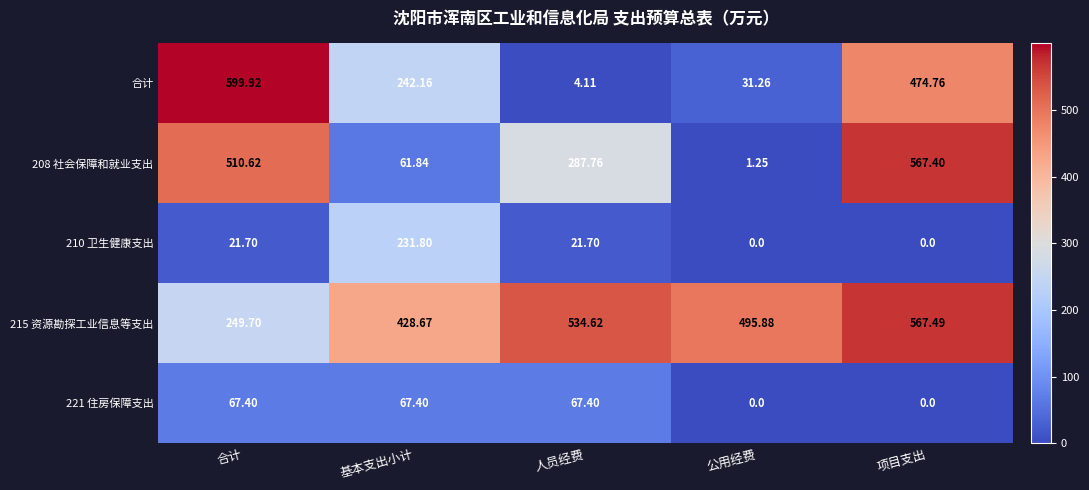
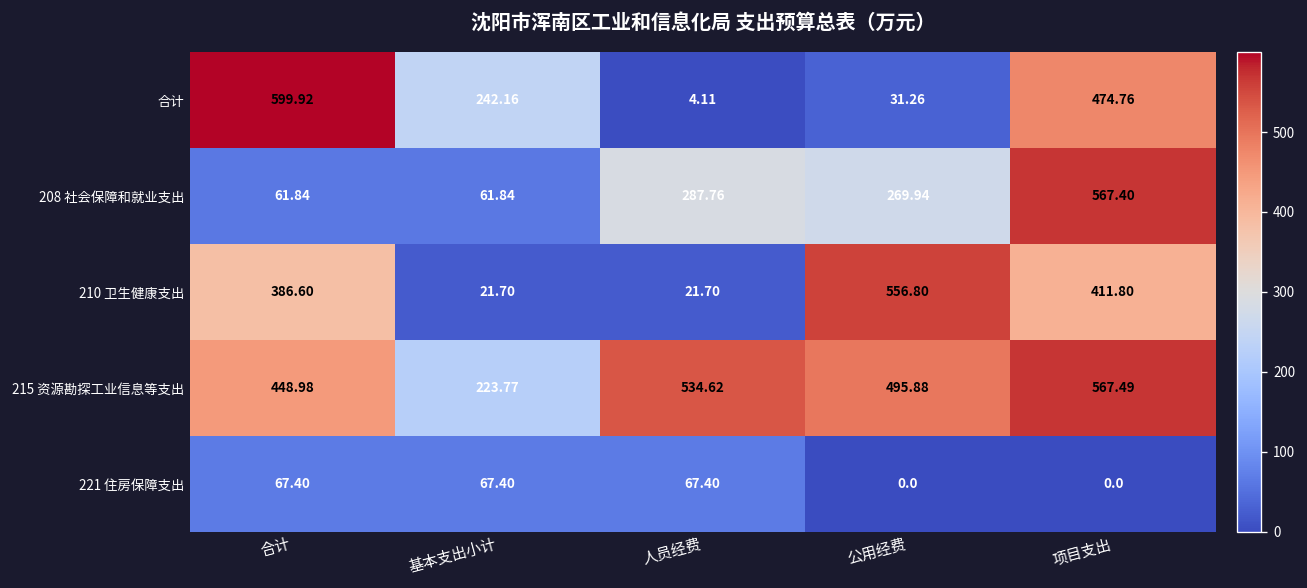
  {
    "合计": {
      "合计": 599.92,
      "基本支出小计": 242.16,
      "人员经费": 4.11,
      "公用经费": 31.26,
      "项目支出": 474.76
    },
    "208 社会保障和就业支出": {
-     "合计": 510.62,
+     "合计": 61.84,
      "基本支出小计": 61.84,
-     "公用经费": 1.25,
+     "公用经费": 269.94,
      "项目支出": 567.40
    },
    "210 卫生健康支出": {
-     "合计": 21.70,
-     "基本支出小计": 231.80,
+     "合计": 386.60,
+     "基本支出小计": 21.70,
      "人员经费": 21.70,
-     "公用经费": 0.0,
-     "项目支出": 0.0
+     "公用经费": 556.80,
+     "项目支出": 411.80
    },
    "215 资源勘探工业信息等支出": {
-     "合计": 249.70,
-     "基本支出小计": 428.67,
+     "合计": 448.98,
+     "基本支出小计": 223.77,
      "人员经费": 534.62,
      "公用经费": 495.88,
      "项目支出": 567.49
    },
    "221 住房保障支出": {
      "合计": 67.40,
      "基本支出小计": 67.40,
      "人员经费": 67.40,
      "公用经费": 0.0,
      "项目支出": 0.0
    }
  }
